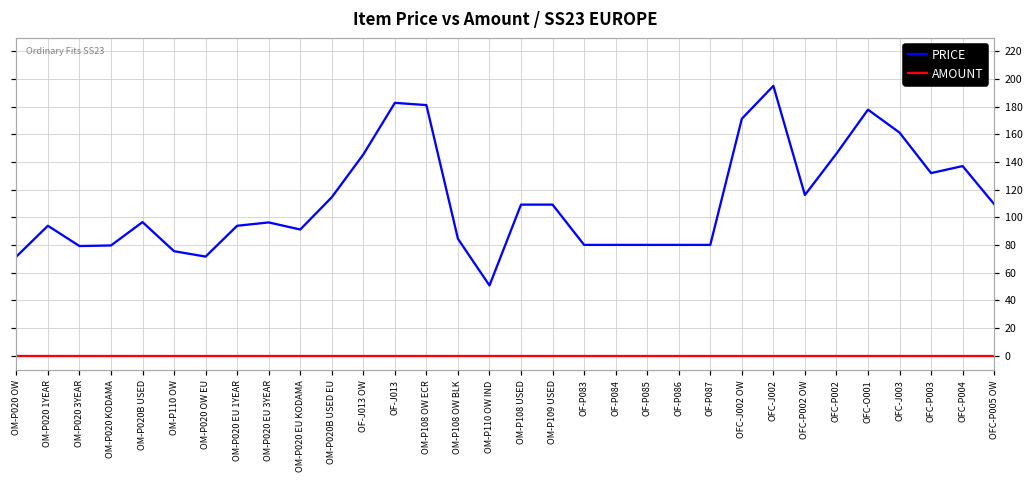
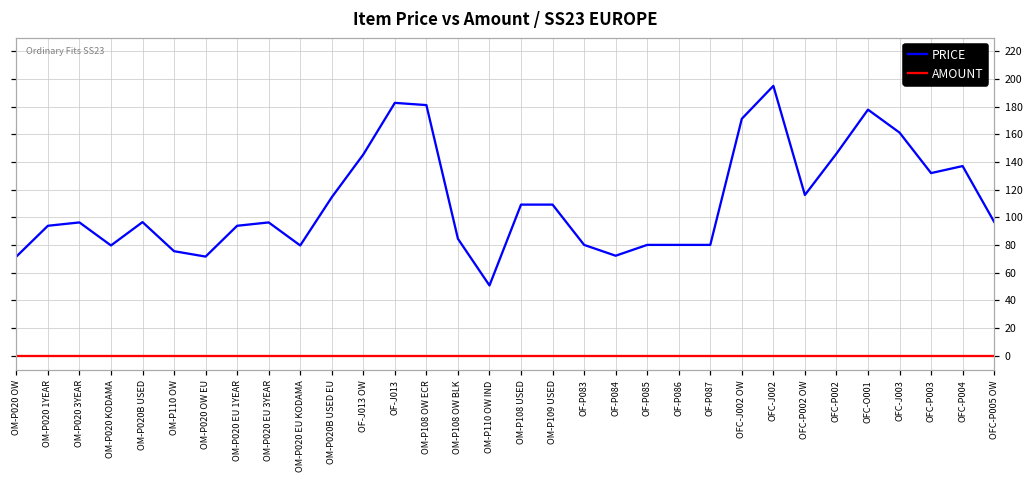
  {
    "PRICE": {
      "OM-P020 OW": 72,
      "OM-P020 1YEAR": 94,
-     "OM-P020 3YEAR": 79,
+     "OM-P020 3YEAR": 96,
      "OM-P020 KODAMA": 80,
      "OM-P020B USED": 97,
      "OM-P110 OW": 76,
      "OM-P020 OW EU": 72,
      "OM-P020 EU 1YEAR": 94,
      "OM-P020 EU 3YEAR": 96,
-     "OM-P020 EU KODAMA": 91,
+     "OM-P020 EU KODAMA": 80,
      "OM-P020B USED EU": 115,
      "OF-J013 OW": 145,
      "OF-J013": 183,
      "OM-P108 OW ECR": 181,
      "OM-P108 OW BLK": 85,
      "OM-P110 OW IND": 51,
      "OM-P108 USED": 109,
      "OM-P109 USED": 109,
      "OF-P083": 80,
-     "OF-P084": 80,
+     "OF-P084": 72,
      "OF-P085": 80,
      "OF-P086": 80,
      "OF-P087": 80,
      "OFC-J002 OW": 171,
      "OFC-J002": 195,
      "OFC-P002 OW": 116,
      "OFC-P002": 146,
      "OFC-O001": 178,
      "OFC-J003": 161,
      "OFC-P003": 132,
      "OFC-P004": 137,
-     "OFC-P005 OW": 110
+     "OFC-P005 OW": 97
    },
    "AMOUNT": {
      "OM-P020 OW": 0,
      "OM-P020 1YEAR": 0,
      "OM-P020 3YEAR": 0,
      "OM-P020 KODAMA": 0,
      "OM-P020B USED": 0,
      "OM-P110 OW": 0,
      "OM-P020 OW EU": 0,
      "OM-P020 EU 1YEAR": 0,
      "OM-P020 EU 3YEAR": 0,
      "OM-P020 EU KODAMA": 0,
      "OM-P020B USED EU": 0,
      "OF-J013 OW": 0,
      "OF-J013": 0,
      "OM-P108 OW ECR": 0,
      "OM-P108 OW BLK": 0,
      "OM-P110 OW IND": 0,
      "OM-P108 USED": 0,
      "OM-P109 USED": 0,
      "OF-P083": 0,
      "OF-P084": 0,
      "OF-P085": 0,
      "OF-P086": 0,
      "OF-P087": 0,
      "OFC-J002 OW": 0,
      "OFC-J002": 0,
      "OFC-P002 OW": 0,
      "OFC-P002": 0,
      "OFC-O001": 0,
      "OFC-J003": 0,
      "OFC-P003": 0,
      "OFC-P004": 0,
      "OFC-P005 OW": 0
    }
  }
